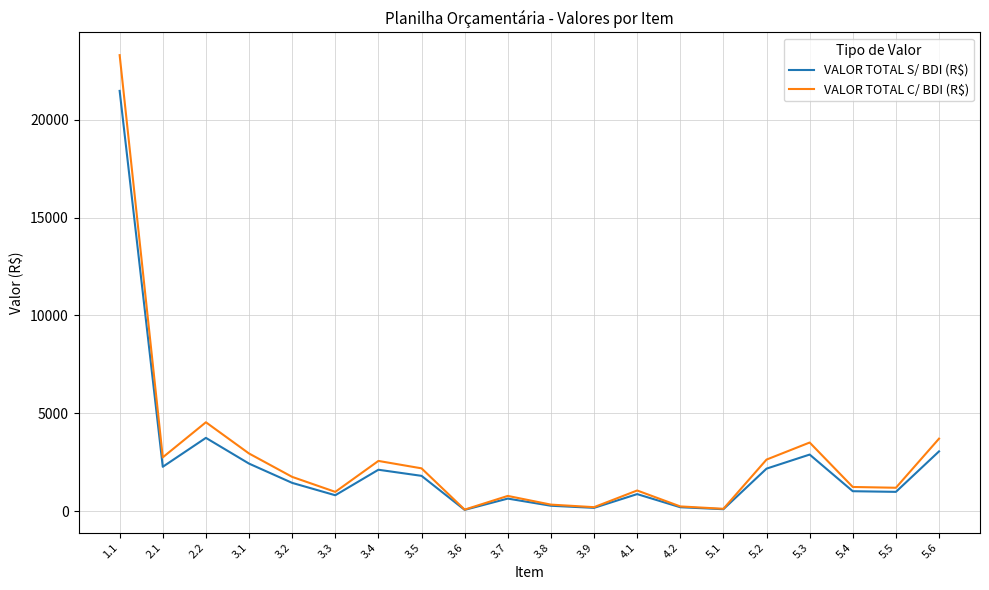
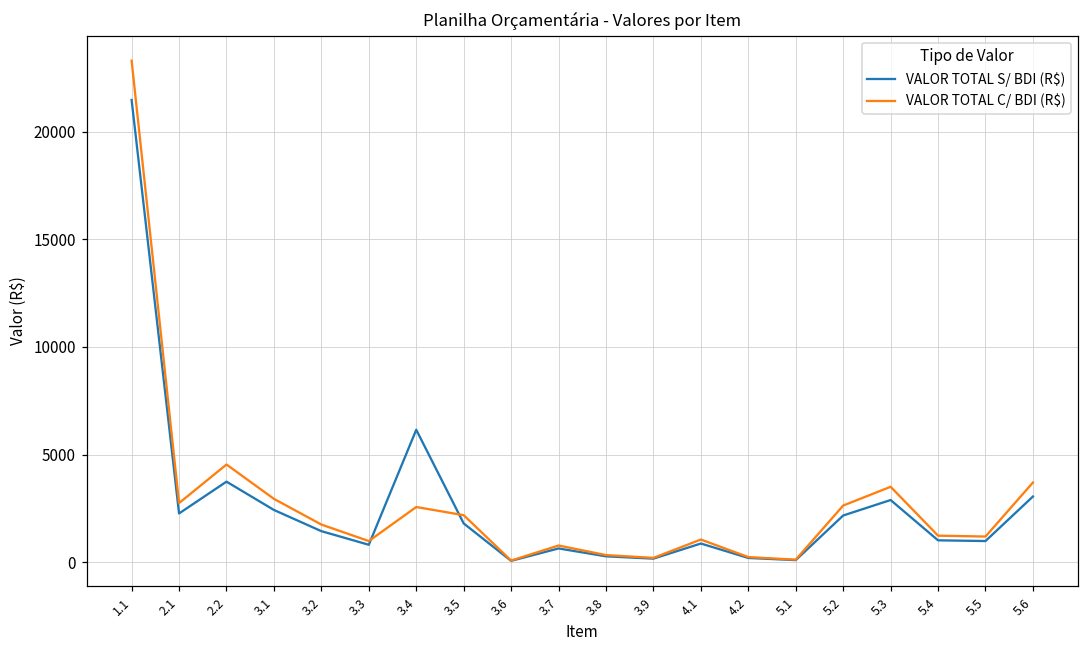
  {
    "VALOR TOTAL S/ BDI (R$)": {
      "1.1": 21500,
      "2.1": 2300,
      "2.2": 3700,
      "3.1": 2400,
      "3.2": 1400,
      "3.3": 800,
-     "3.4": 2100,
+     "3.4": 6200,
      "3.5": 1800,
      "3.7": 600,
      "4.1": 900,
      "5.2": 2200,
      "5.3": 2900,
      "5.4": 1000,
      "5.5": 1000,
      "5.6": 3100
    },
    "VALOR TOTAL C/ BDI (R$)": {
      "1.1": 23300,
      "2.1": 2700,
      "2.2": 4500,
      "3.1": 2900,
      "3.2": 1700,
      "3.3": 1000,
      "3.4": 2600,
      "3.5": 2200,
      "3.7": 800,
      "4.1": 1100,
      "5.2": 2600,
      "5.3": 3500,
      "5.4": 1200,
      "5.5": 1200,
      "5.6": 3700
    }
  }
